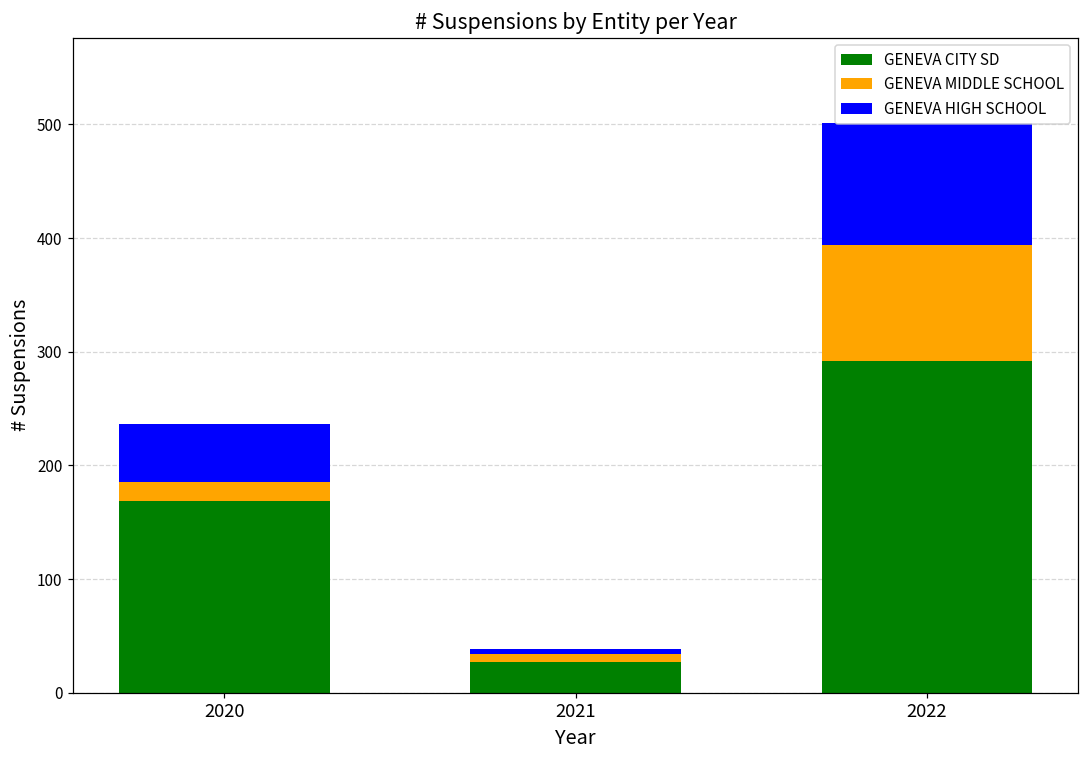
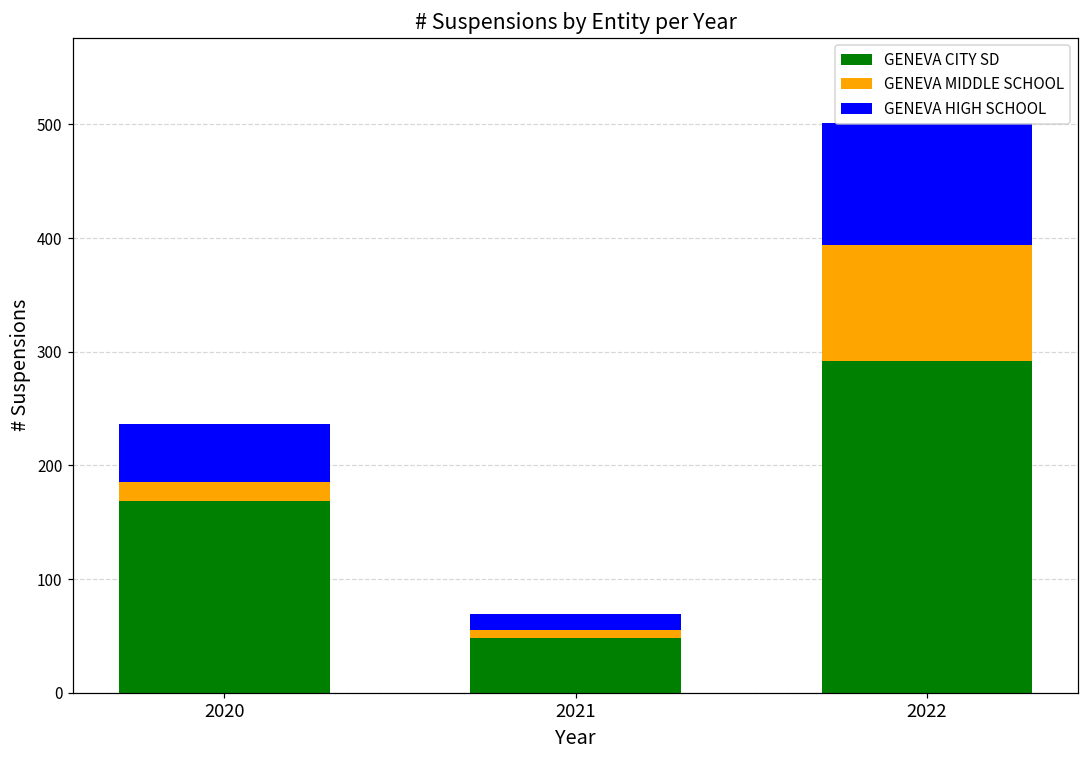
  {
    "GENEVA CITY SD": {
      "2020": 169,
-     "2021": 27,
+     "2021": 48,
      "2022": 292
    },
    "GENEVA MIDDLE SCHOOL": {
      "2020": 16,
      "2021": 7,
      "2022": 102
    },
    "GENEVA HIGH SCHOOL": {
      "2020": 51,
-     "2021": 4,
+     "2021": 14,
      "2022": 107
    }
  }
